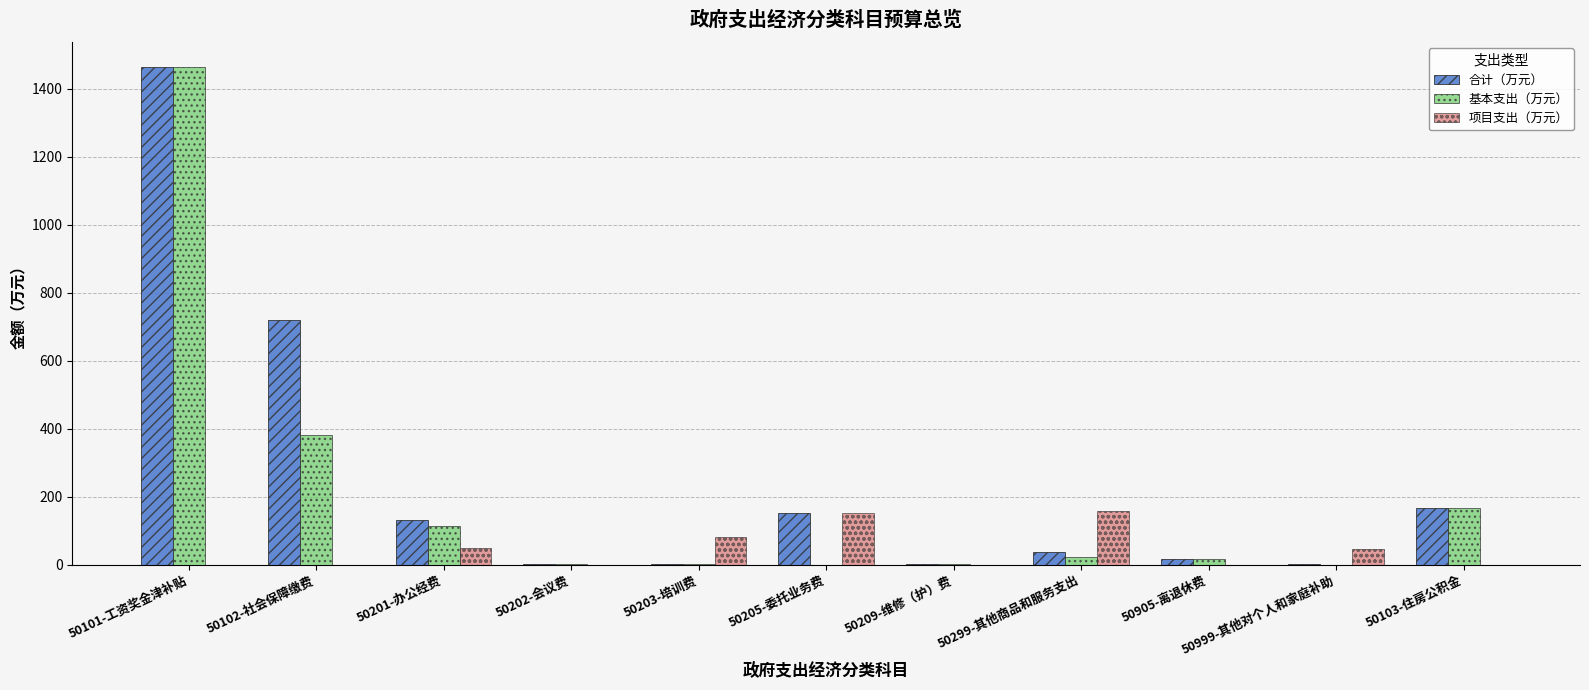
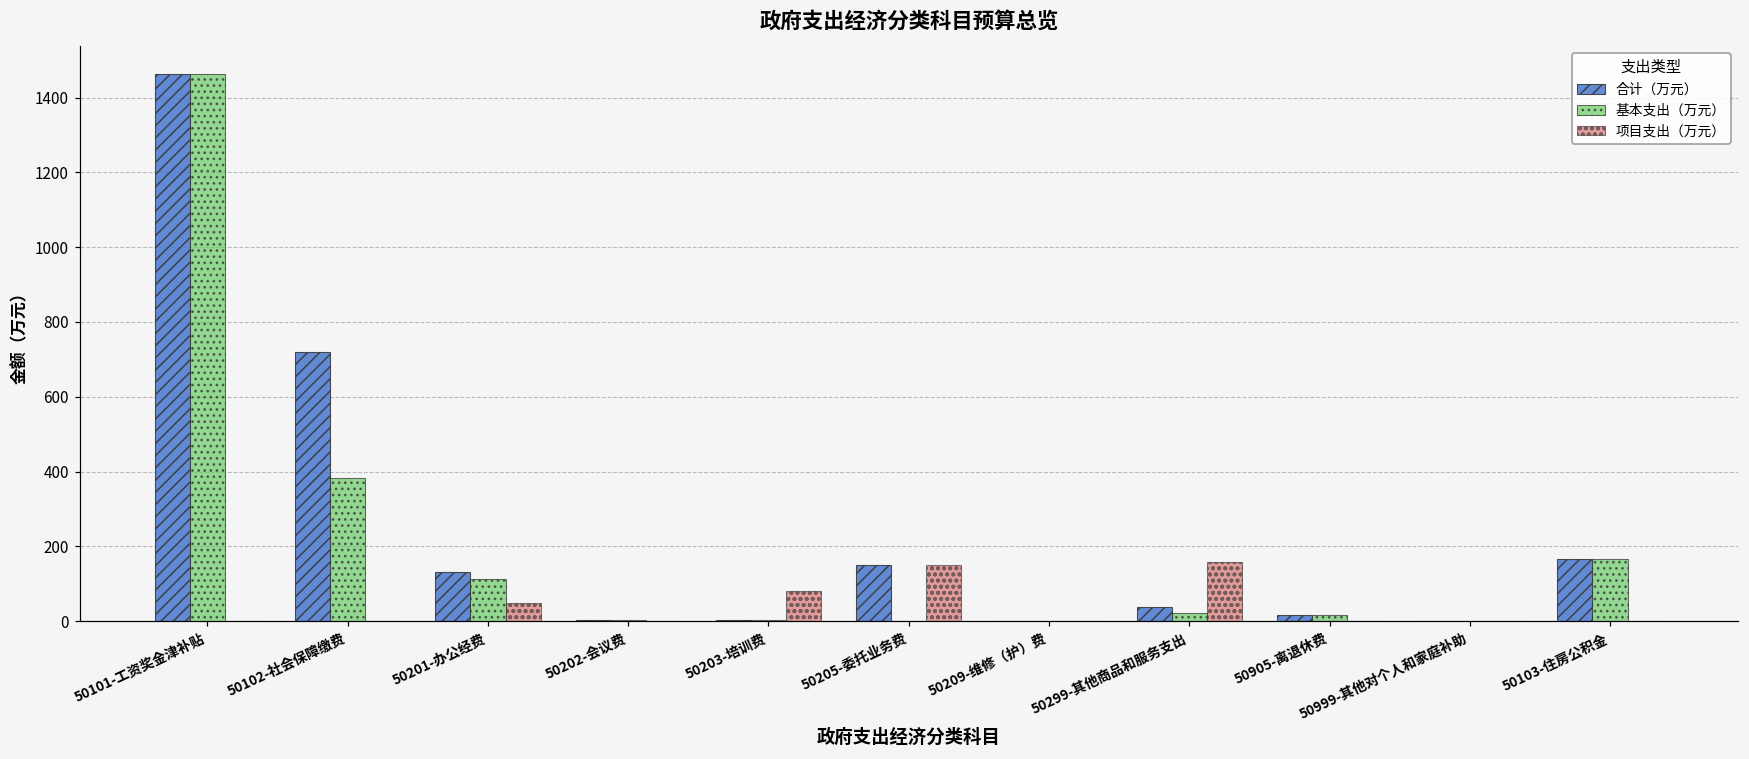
  {
    "合计（万元）": {
      "50101-工资奖金津补贴": 1460,
      "50102-社会保障缴费": 720,
      "50201-办公经费": 130,
      "50205-委托业务费": 150,
      "50299-其他商品和服务支出": 40,
      "50905-离退休费": 20,
      "50103-住房公积金": 170
    },
    "基本支出（万元）": {
      "50101-工资奖金津补贴": 1460,
      "50102-社会保障缴费": 380,
      "50201-办公经费": 110,
      "50205-委托业务费": 0,
      "50299-其他商品和服务支出": 20,
      "50905-离退休费": 20,
      "50999-其他对个人和家庭补助": 0,
      "50103-住房公积金": 170
    },
    "项目支出（万元）": {
      "50101-工资奖金津补贴": 0,
      "50102-社会保障缴费": 0,
      "50201-办公经费": 50,
      "50202-会议费": 0,
      "50203-培训费": 80,
      "50205-委托业务费": 150,
      "50209-维修（护）费": 0,
      "50299-其他商品和服务支出": 160,
      "50905-离退休费": 0,
-     "50999-其他对个人和家庭补助": 50,
+     "50999-其他对个人和家庭补助": 0,
      "50103-住房公积金": 0
    }
  }
